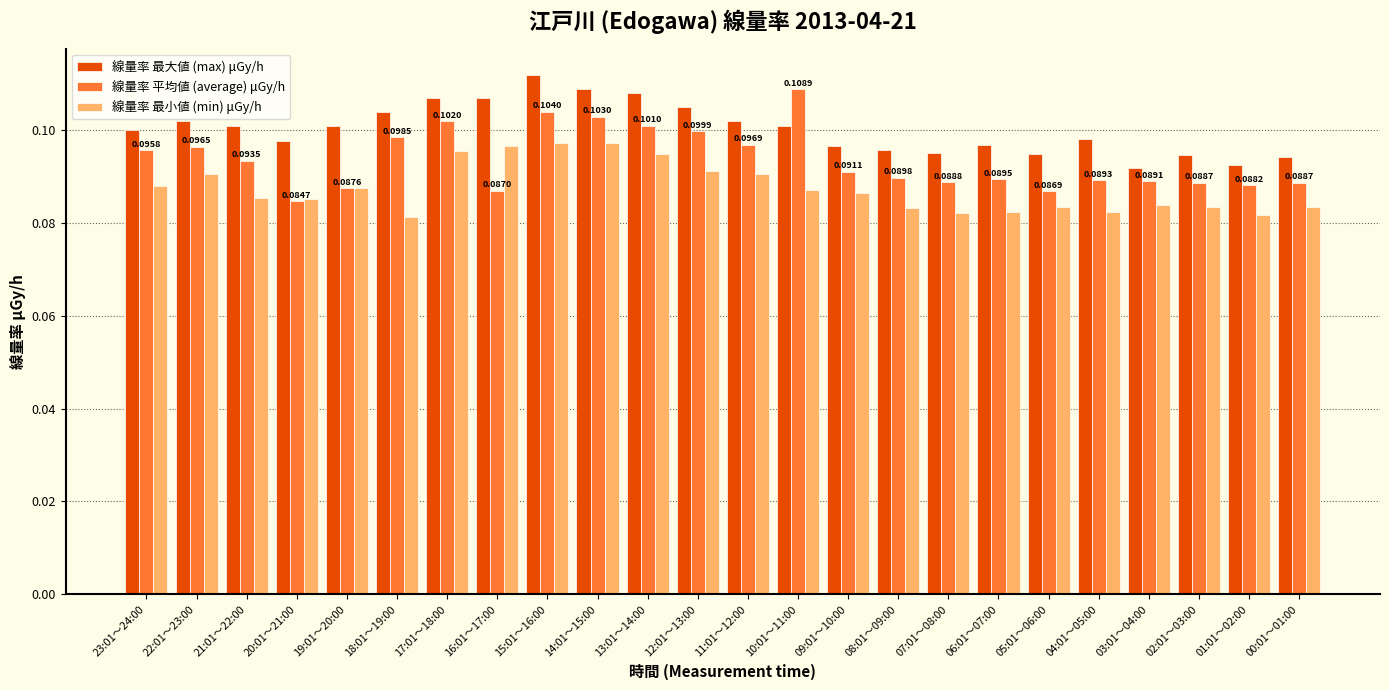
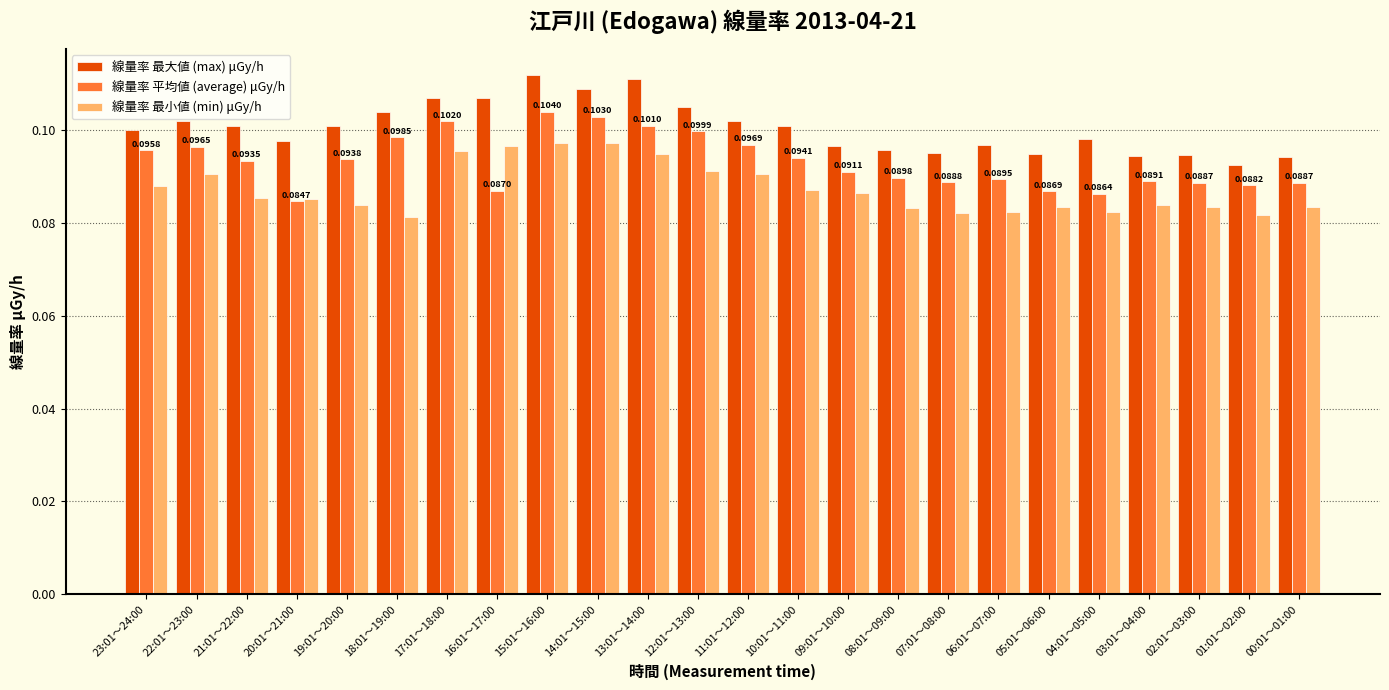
  {
    "線量率 最大値 (max) μGy/h": {
      "23:01～24:00": 0.100,
      "22:01～23:00": 0.102,
      "21:01～22:00": 0.101,
      "20:01～21:00": 0.098,
      "19:01～20:00": 0.101,
      "18:01～19:00": 0.104,
      "17:01～18:00": 0.107,
      "16:01～17:00": 0.107,
      "15:01～16:00": 0.112,
      "14:01～15:00": 0.109,
-     "13:01～14:00": 0.108,
+     "13:01～14:00": 0.111,
      "12:01～13:00": 0.105,
      "11:01～12:00": 0.102,
      "10:01～11:00": 0.101,
      "09:01～10:00": 0.097,
      "08:01～09:00": 0.096,
      "07:01～08:00": 0.095,
      "06:01～07:00": 0.097,
      "05:01～06:00": 0.095,
      "04:01～05:00": 0.098,
-     "03:01～04:00": 0.092,
+     "03:01～04:00": 0.094,
      "02:01～03:00": 0.095,
      "01:01～02:00": 0.093,
      "00:01～01:00": 0.094
    },
    "線量率 平均値 (average) μGy/h": {
      "23:01～24:00": 0.0958,
      "22:01～23:00": 0.0965,
      "21:01～22:00": 0.0935,
      "20:01～21:00": 0.0847,
-     "19:01～20:00": 0.0876,
+     "19:01～20:00": 0.0938,
      "18:01～19:00": 0.0985,
      "17:01～18:00": 0.1020,
      "16:01～17:00": 0.0870,
      "15:01～16:00": 0.1040,
      "14:01～15:00": 0.1030,
      "13:01～14:00": 0.1010,
      "12:01～13:00": 0.0999,
      "11:01～12:00": 0.0969,
-     "10:01～11:00": 0.1089,
+     "10:01～11:00": 0.0941,
      "09:01～10:00": 0.0911,
      "08:01～09:00": 0.0898,
      "07:01～08:00": 0.0888,
      "06:01～07:00": 0.0895,
      "05:01～06:00": 0.0869,
-     "04:01～05:00": 0.0893,
+     "04:01～05:00": 0.0864,
      "03:01～04:00": 0.0891,
      "02:01～03:00": 0.0887,
      "01:01～02:00": 0.0882,
      "00:01～01:00": 0.0887
    },
    "線量率 最小値 (min) μGy/h": {
      "23:01～24:00": 0.088,
      "22:01～23:00": 0.091,
      "21:01～22:00": 0.085,
-     "19:01～20:00": 0.088,
+     "19:01～20:00": 0.084,
      "18:01～19:00": 0.081,
      "17:01～18:00": 0.096,
      "16:01～17:00": 0.097,
      "15:01～16:00": 0.097,
      "14:01～15:00": 0.097,
      "13:01～14:00": 0.095,
      "12:01～13:00": 0.091,
      "11:01～12:00": 0.091,
      "10:01～11:00": 0.087,
      "09:01～10:00": 0.087,
      "08:01～09:00": 0.083,
      "07:01～08:00": 0.082,
      "06:01～07:00": 0.083,
      "05:01～06:00": 0.083,
      "04:01～05:00": 0.083,
      "03:01～04:00": 0.084,
      "02:01～03:00": 0.084,
      "01:01～02:00": 0.082,
      "00:01～01:00": 0.084
    }
  }
